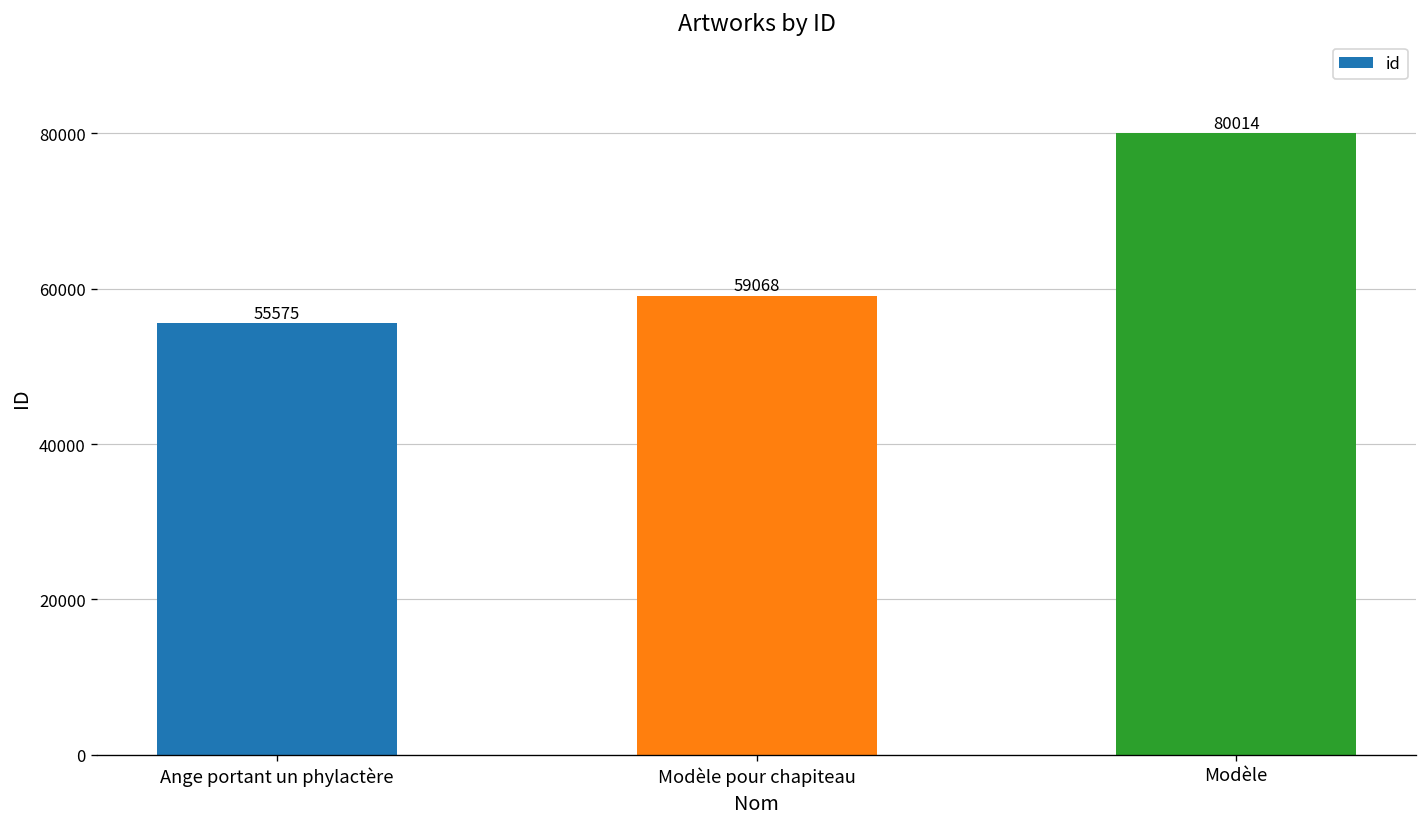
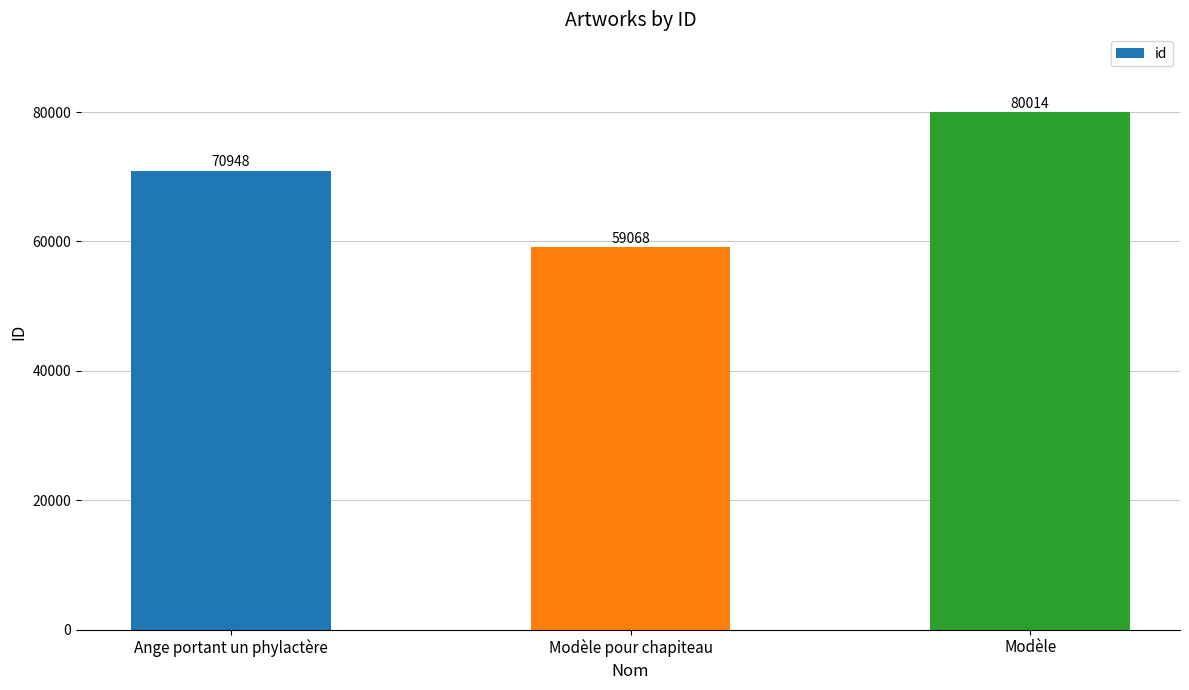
  {
-   "Ange portant un phylactère": 55575,
+   "Ange portant un phylactère": 70948,
    "Modèle pour chapiteau": 59068,
    "Modèle": 80014
  }
